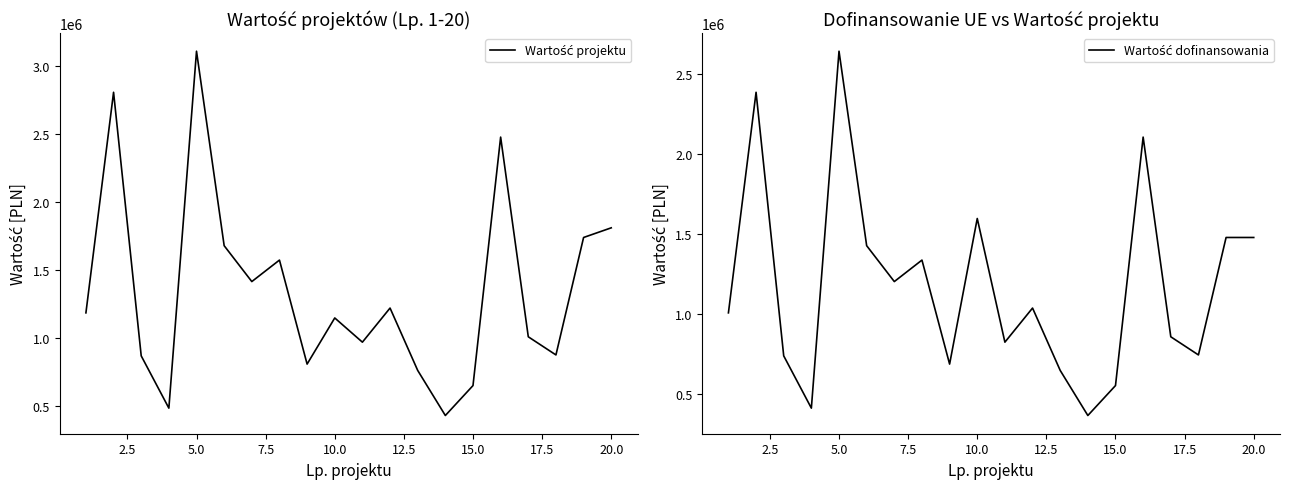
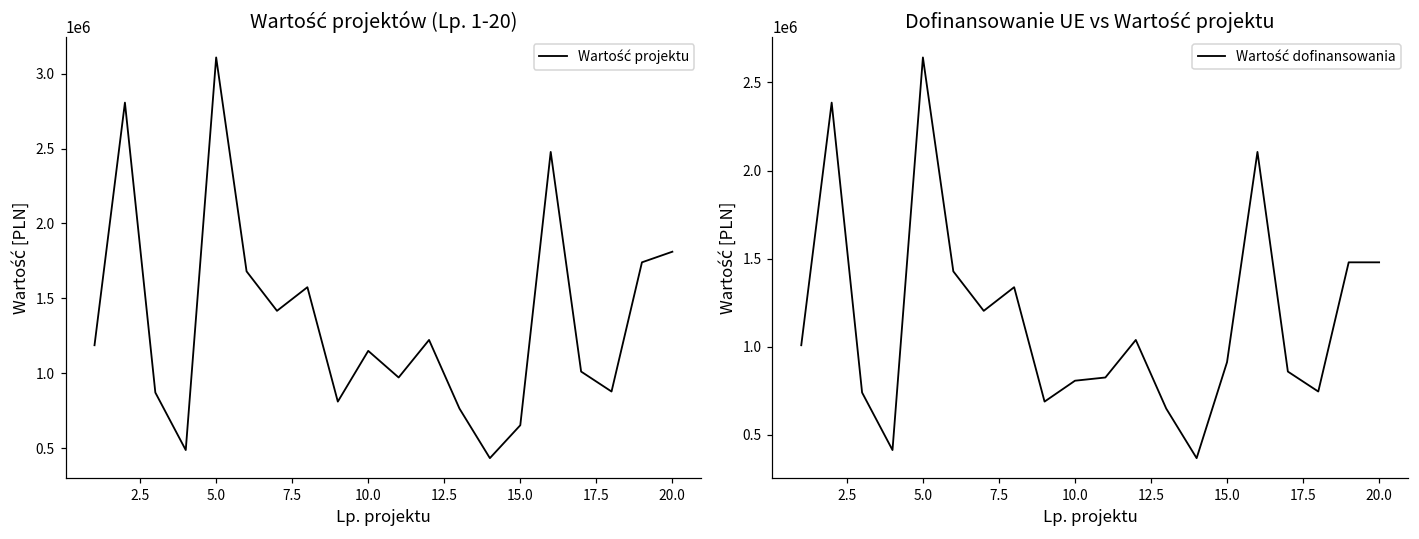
  {
    "Wartość projektów (Lp. 1-20)": {
      "5.0": 3110000,
      "10.0": 1150000,
      "15.0": 650000,
      "20.0": 1810000
    },
    "Dofinansowanie UE vs Wartość projektu": {
      "5.0": 2640000,
-     "10.0": 1600000,
-     "15.0": 560000,
+     "10.0": 810000,
+     "15.0": 910000,
      "20.0": 1480000
    }
  }
